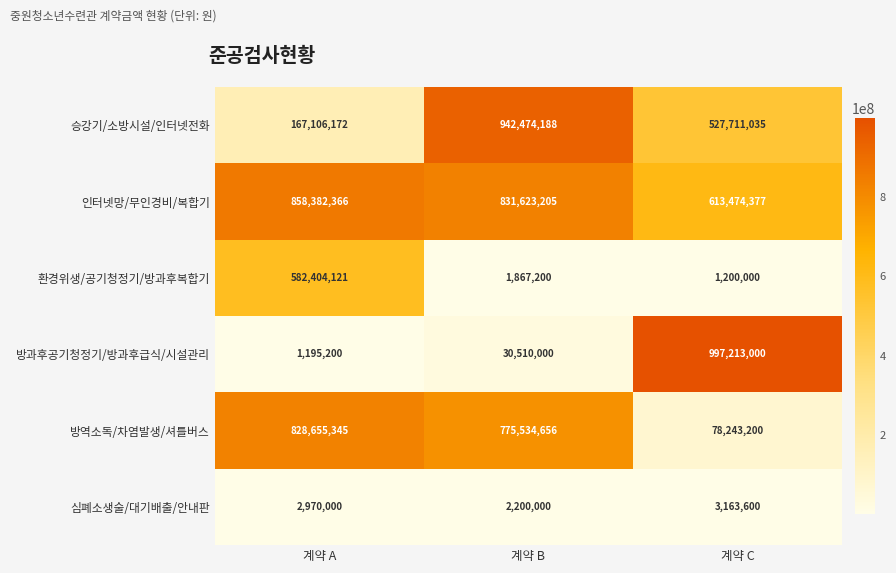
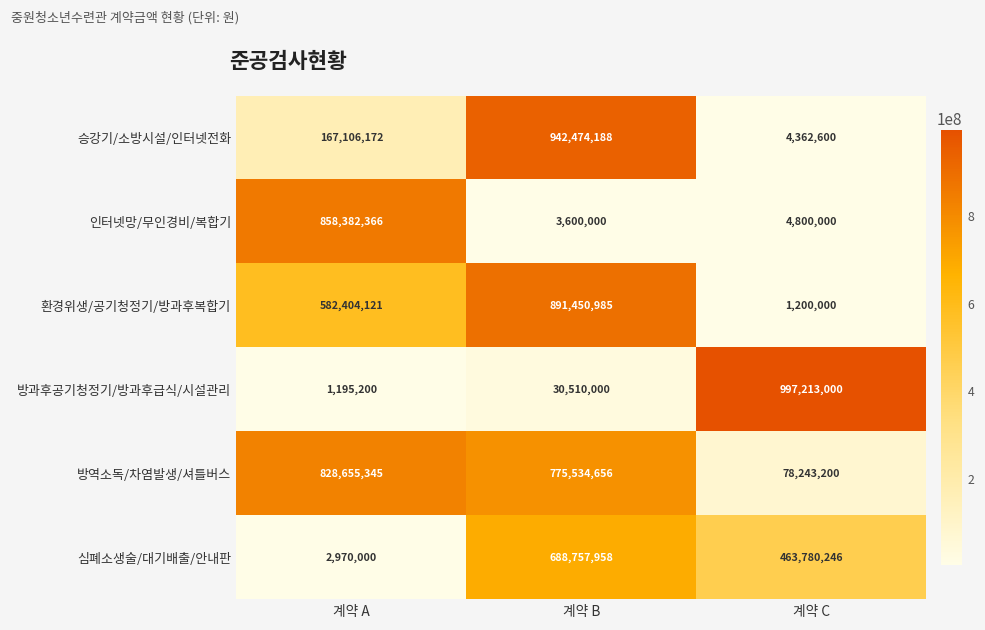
  {
    "승강기/소방시설/인터넷전화": {
      "계약 A": "167,106,172",
      "계약 B": "942,474,188",
-     "계약 C": "527,711,035"
+     "계약 C": "4,362,600"
    },
    "인터넷망/무인경비/복합기": {
      "계약 A": "858,382,366",
-     "계약 B": "831,623,205",
-     "계약 C": "613,474,377"
+     "계약 B": "3,600,000",
+     "계약 C": "4,800,000"
    },
    "환경위생/공기청정기/방과후복합기": {
      "계약 A": "582,404,121",
-     "계약 B": "1,867,200",
+     "계약 B": "891,450,985",
      "계약 C": "1,200,000"
    },
    "방과후공기청정기/방과후급식/시설관리": {
      "계약 A": "1,195,200",
      "계약 B": "30,510,000",
      "계약 C": "997,213,000"
    },
    "방역소독/차염발생/셔틀버스": {
      "계약 A": "828,655,345",
      "계약 B": "775,534,656",
      "계약 C": "78,243,200"
    },
    "심폐소생술/대기배출/안내판": {
      "계약 A": "2,970,000",
-     "계약 B": "2,200,000",
-     "계약 C": "3,163,600"
+     "계약 B": "688,757,958",
+     "계약 C": "463,780,246"
    }
  }
